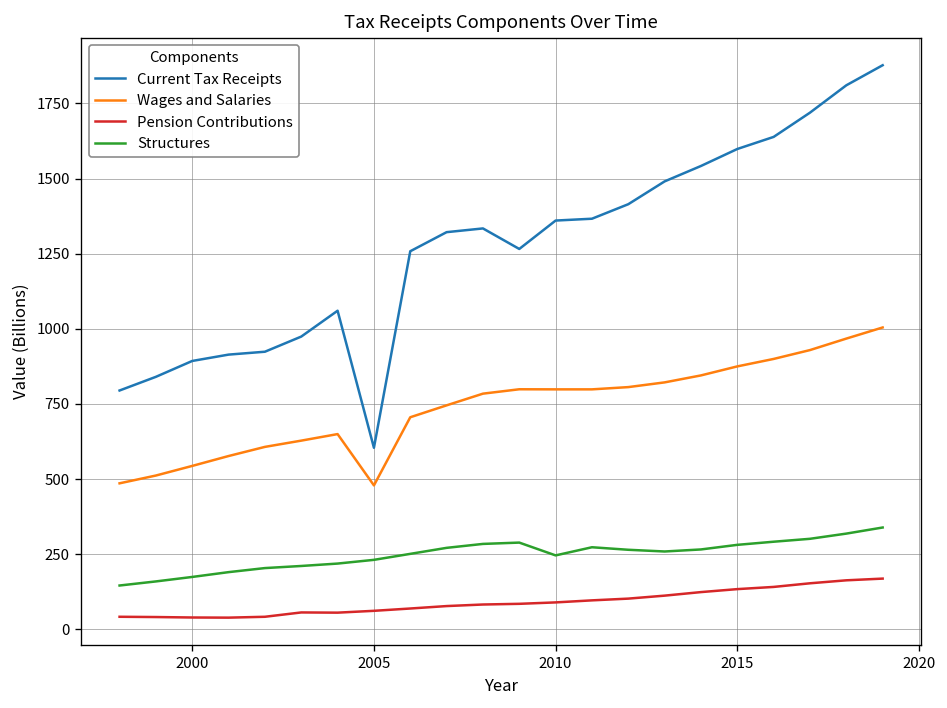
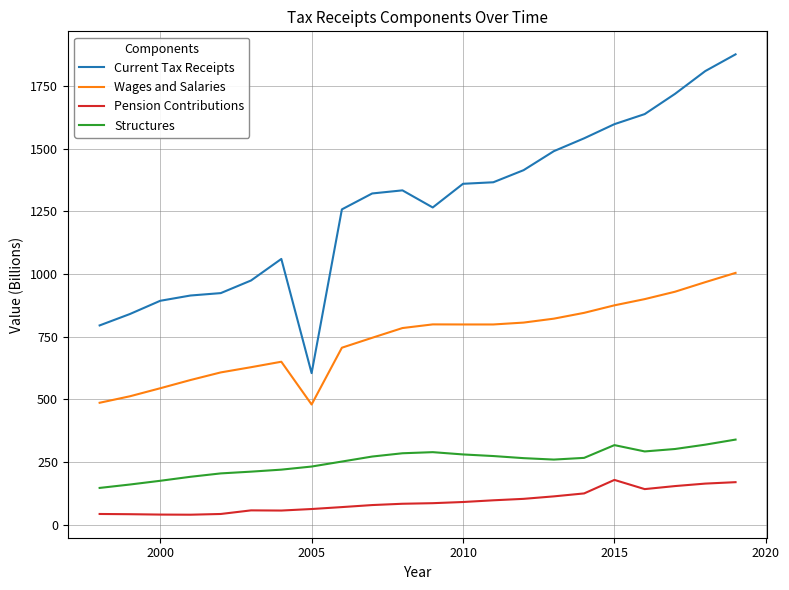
  {
    "Current Tax Receipts": {
      "2000": 890,
      "2005": 600,
      "2010": 1360,
      "2015": 1600
    },
    "Wages and Salaries": {
      "2000": 540,
      "2005": 480,
      "2010": 800,
      "2015": 880
    },
    "Pension Contributions": {
      "2000": 40,
      "2005": 60,
      "2010": 90,
-     "2015": 130
+     "2015": 180
    },
    "Structures": {
      "2000": 170,
      "2005": 230,
-     "2010": 250,
-     "2015": 280
+     "2010": 280,
+     "2015": 320
    }
  }
